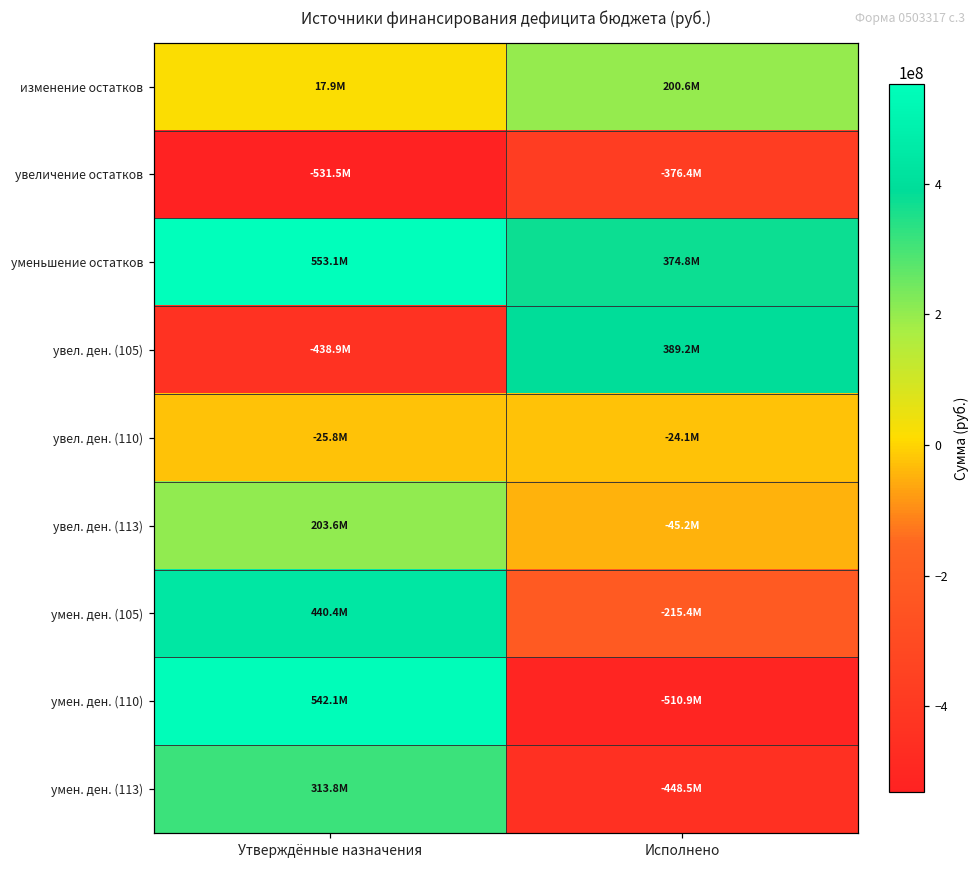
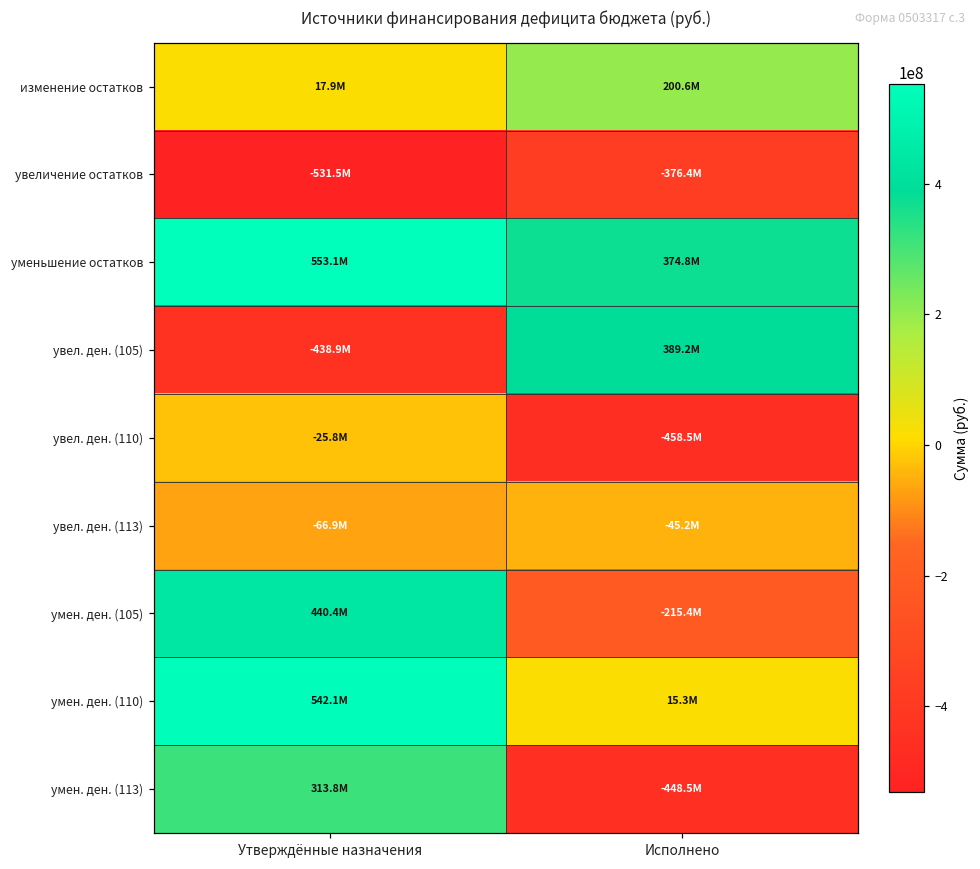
  {
    "изменение остатков": {
      "Утверждённые назначения": "17.9M",
      "Исполнено": "200.6M"
    },
    "увеличение остатков": {
      "Утверждённые назначения": "-531.5M",
      "Исполнено": "-376.4M"
    },
    "уменьшение остатков": {
      "Утверждённые назначения": "553.1M",
      "Исполнено": "374.8M"
    },
    "увел. ден. (105)": {
      "Утверждённые назначения": "-438.9M",
      "Исполнено": "389.2M"
    },
    "увел. ден. (110)": {
      "Утверждённые назначения": "-25.8M",
-     "Исполнено": "-24.1M"
+     "Исполнено": "-458.5M"
    },
    "увел. ден. (113)": {
-     "Утверждённые назначения": "203.6M",
+     "Утверждённые назначения": "-66.9M",
      "Исполнено": "-45.2M"
    },
    "умен. ден. (105)": {
      "Утверждённые назначения": "440.4M",
      "Исполнено": "-215.4M"
    },
    "умен. ден. (110)": {
      "Утверждённые назначения": "542.1M",
-     "Исполнено": "-510.9M"
+     "Исполнено": "15.3M"
    },
    "умен. ден. (113)": {
      "Утверждённые назначения": "313.8M",
      "Исполнено": "-448.5M"
    }
  }
